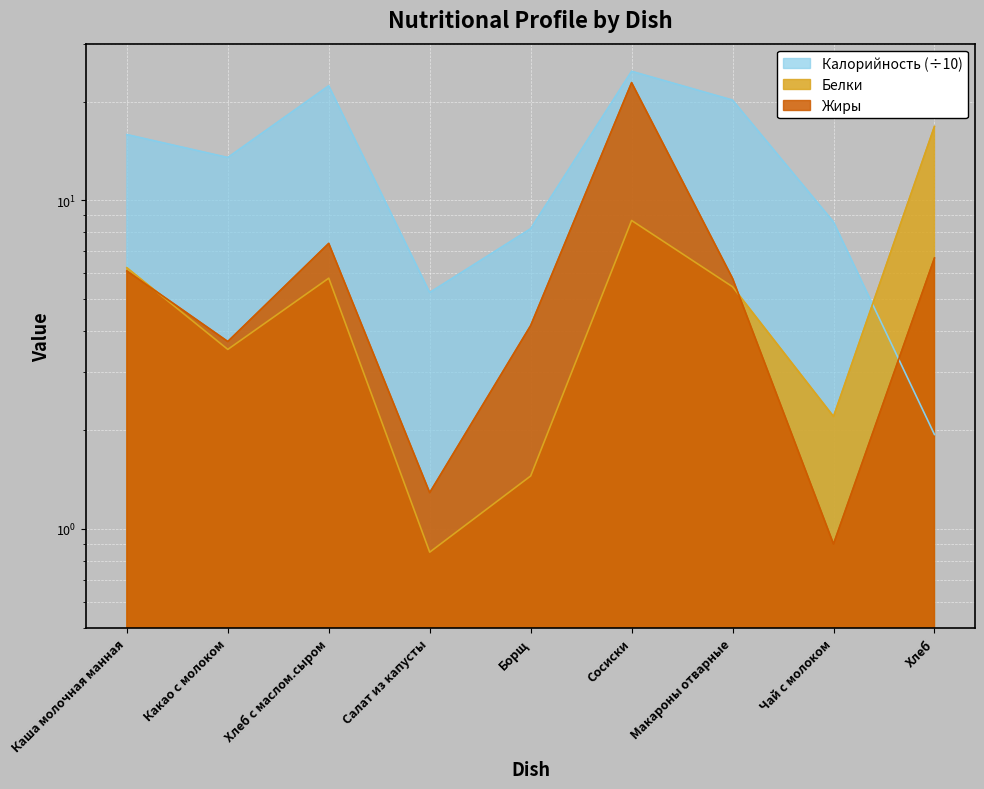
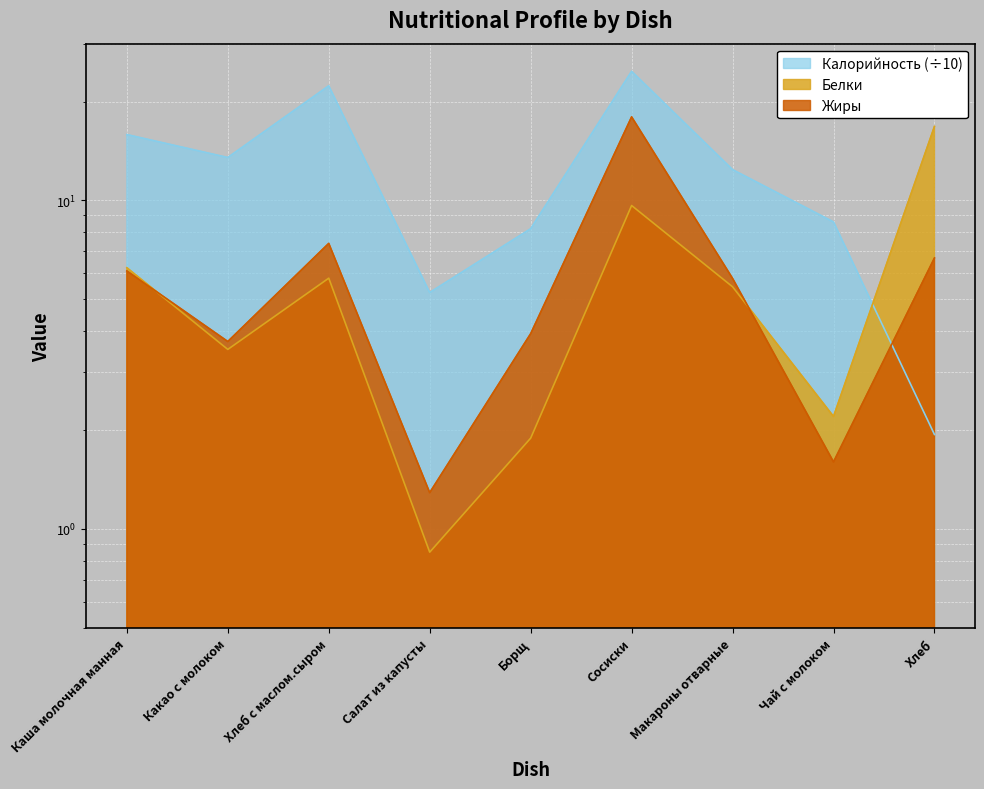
  {
    "Калорийность (÷10)": {
      "Каша молочная манная": 16,
      "Какао с молоком": 13.5,
      "Хлеб с маслом.сыром": 22,
      "Салат из капусты": 5.2,
      "Борщ": 8.2,
      "Сосиски": 25,
-     "Макароны отварные": 20,
+     "Макароны отварные": 12.4,
      "Чай с молоком": 8.6,
      "Хлеб": 1.9
    },
    "Белки": {
      "Каша молочная манная": 6.2,
      "Какао с молоком": 3.5,
      "Хлеб с маслом.сыром": 5.8,
      "Салат из капусты": 0.85,
-     "Борщ": 1.5,
-     "Сосиски": 8.7,
+     "Борщ": 1.9,
+     "Сосиски": 9.7,
      "Макароны отварные": 5.5,
      "Чай с молоком": 2.2,
      "Хлеб": 17
    },
    "Жиры": {
      "Каша молочная манная": 6.1,
      "Какао с молоком": 3.7,
      "Хлеб с маслом.сыром": 7.4,
      "Салат из капусты": 1.3,
-     "Борщ": 4.2,
-     "Сосиски": 23,
+     "Борщ": 3.9,
+     "Сосиски": 18,
      "Макароны отварные": 5.8,
-     "Чай с молоком": 0.9,
+     "Чай с молоком": 1.6,
      "Хлеб": 6.7
    }
  }
